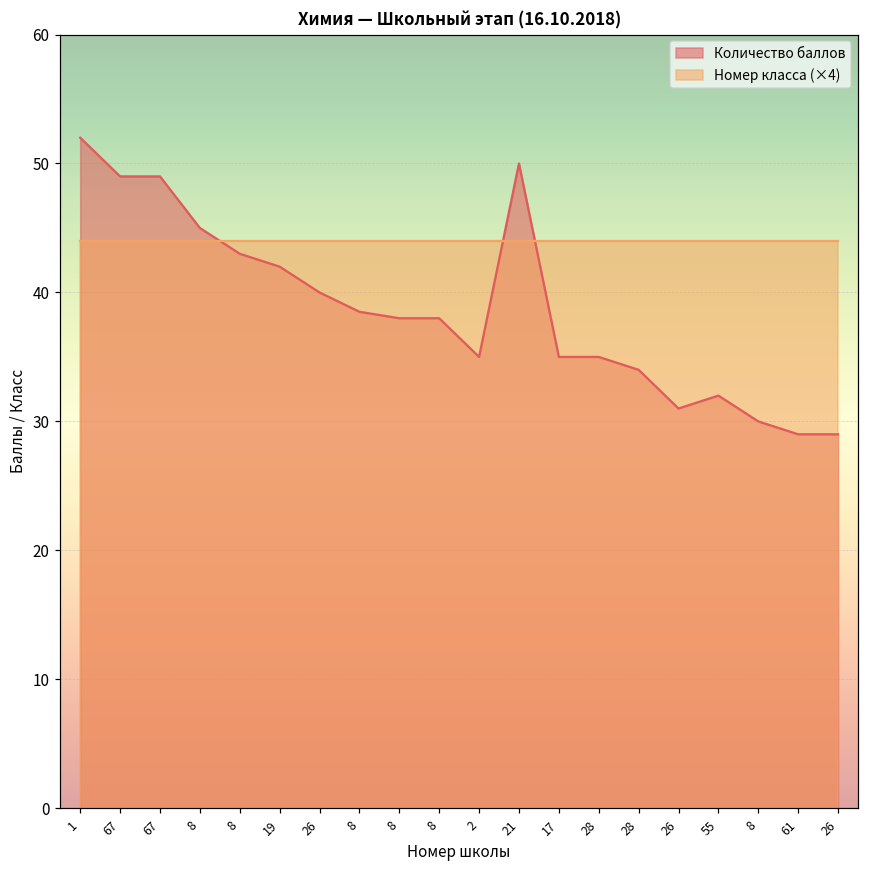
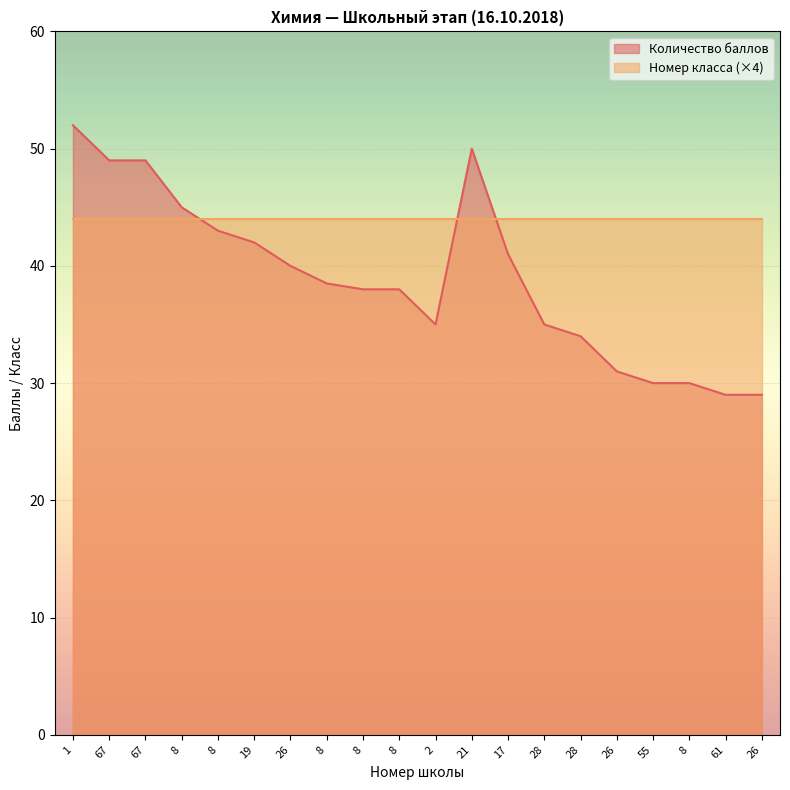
  {
    "Количество баллов": {
      "1": 52,
      "19": 42,
      "2": 35,
      "21": 50,
-     "17": 35,
-     "55": 32,
+     "17": 41,
+     "55": 30,
      "61": 29
    },
    "Номер класса (×4)": {
      "1": 44,
      "19": 44,
      "2": 44,
      "21": 44,
      "17": 44,
      "55": 44,
      "61": 44
    }
  }
